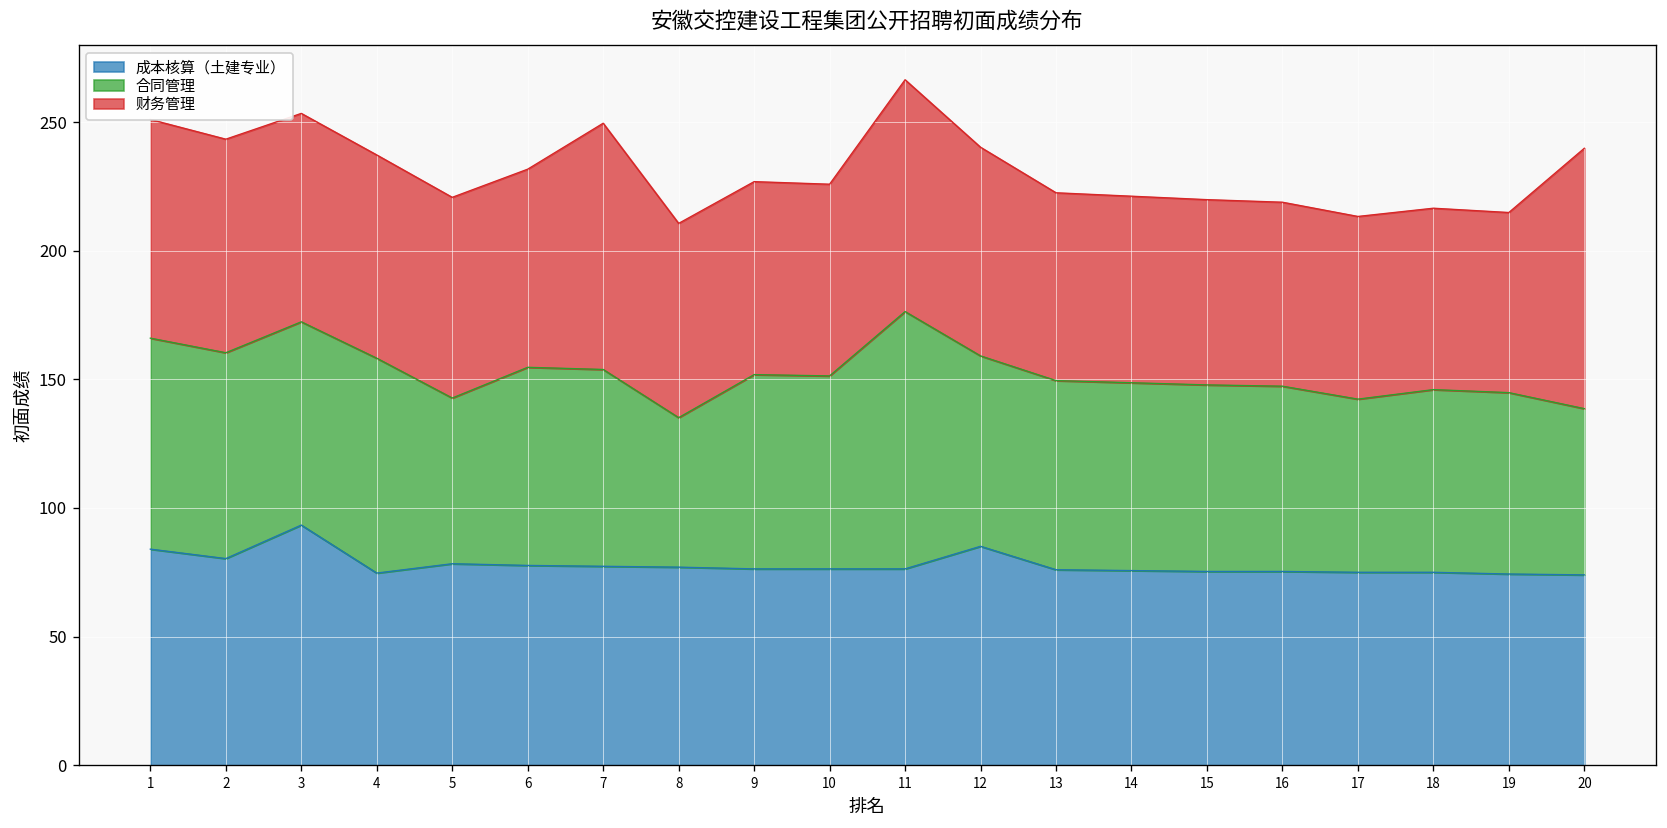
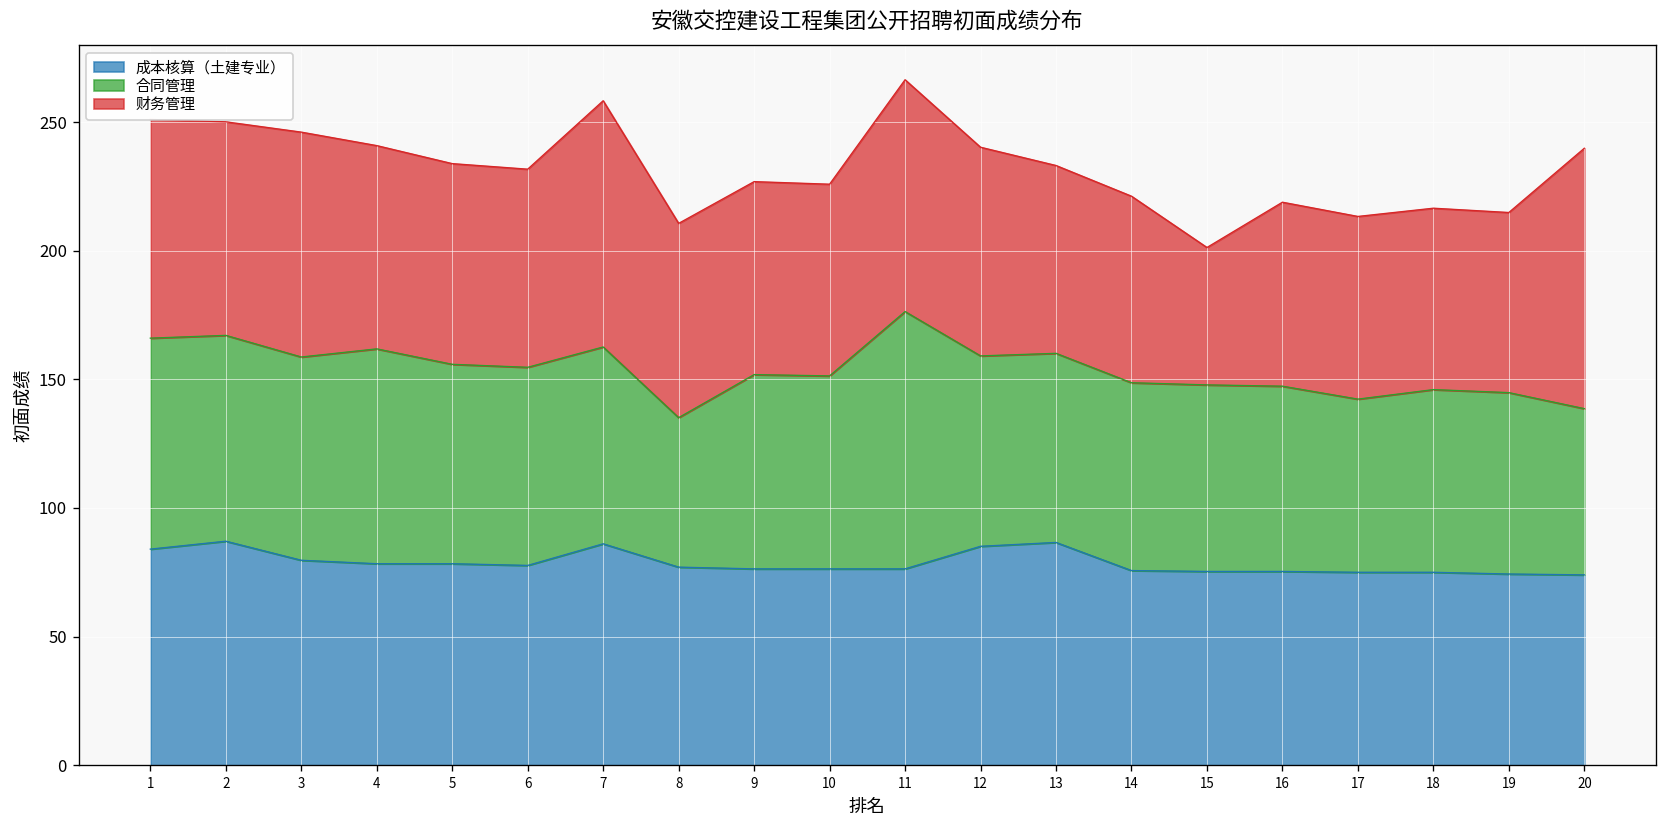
  {
    "成本核算（土建专业）": {
      "1": 84,
-     "2": 80,
-     "3": 93,
-     "4": 75,
+     "2": 87,
+     "3": 80,
+     "4": 78,
      "5": 78,
      "6": 78,
-     "7": 77,
+     "7": 86,
      "8": 77,
      "9": 76,
      "10": 76,
      "11": 76,
      "12": 85,
-     "13": 76,
+     "13": 87,
      "14": 76,
      "15": 75,
      "16": 75,
      "17": 75,
      "18": 75,
      "19": 74,
      "20": 74
    },
    "合同管理": {
      "1": 82,
      "2": 80,
      "3": 79,
      "4": 83,
-     "5": 64,
+     "5": 77,
      "6": 77,
      "7": 76,
      "8": 58,
      "9": 75,
      "10": 75,
      "11": 100,
      "12": 74,
      "13": 74,
      "14": 73,
      "15": 72,
      "16": 72,
      "17": 67,
      "18": 71,
      "19": 70,
      "20": 65
    },
    "财务管理": {
-     "3": 81,
+     "3": 87,
      "4": 79,
      "5": 78,
      "6": 77,
      "7": 96,
      "8": 76,
      "9": 75,
      "10": 75,
      "11": 90,
      "12": 81,
      "13": 73,
      "14": 73,
-     "15": 72,
+     "15": 53,
      "16": 72,
      "17": 71,
      "18": 71,
      "19": 70,
      "20": 101
    }
  }
